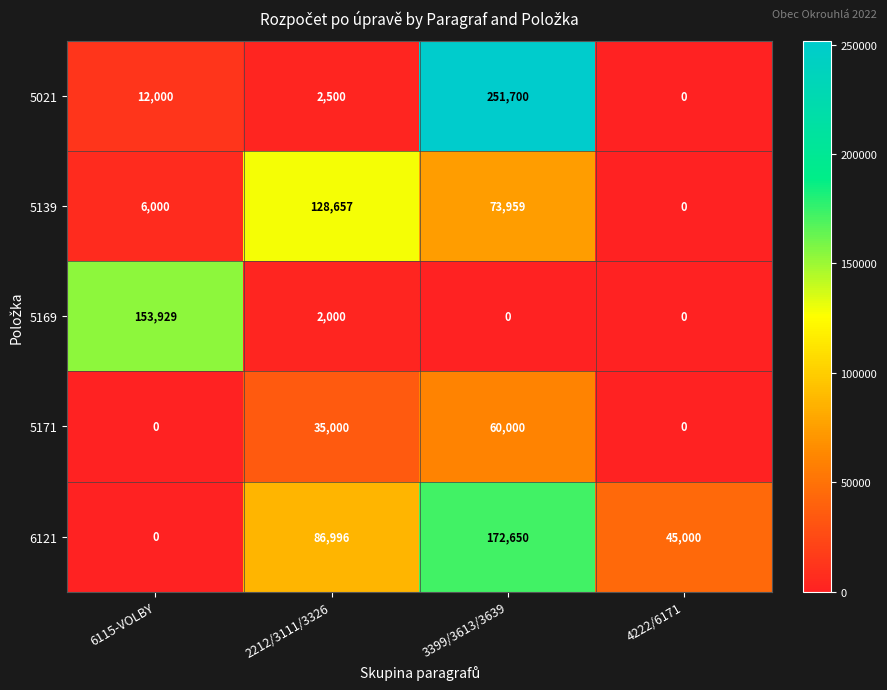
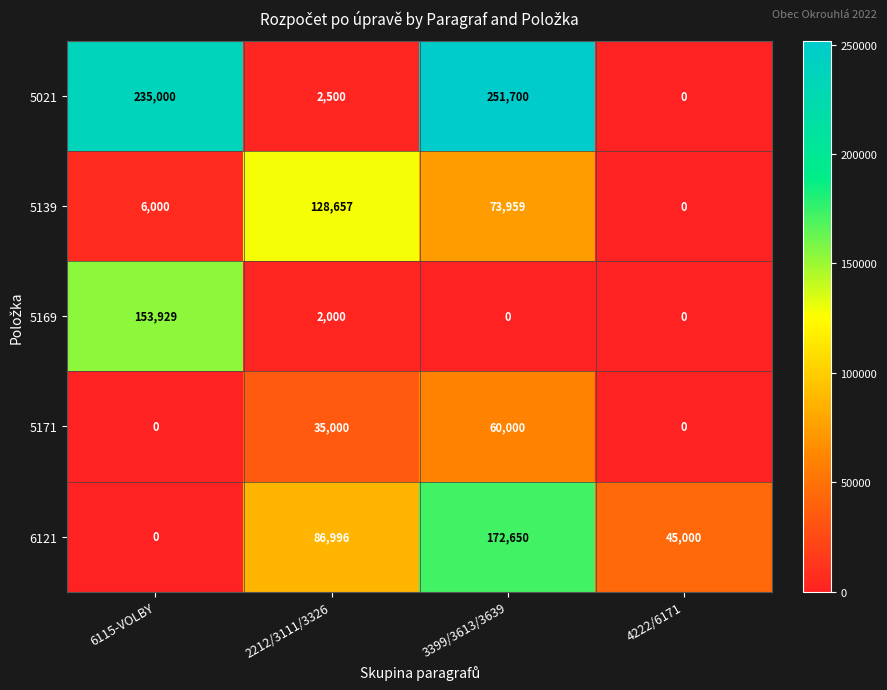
  {
    "5021": {
-     "6115-VOLBY": "12,000",
+     "6115-VOLBY": "235,000",
      "2212/3111/3326": "2,500",
      "3399/3613/3639": "251,700",
      "4222/6171": "0"
    },
    "5139": {
      "6115-VOLBY": "6,000",
      "2212/3111/3326": "128,657",
      "3399/3613/3639": "73,959",
      "4222/6171": "0"
    },
    "5169": {
      "6115-VOLBY": "153,929",
      "2212/3111/3326": "2,000",
      "3399/3613/3639": "0",
      "4222/6171": "0"
    },
    "5171": {
      "6115-VOLBY": "0",
      "2212/3111/3326": "35,000",
      "3399/3613/3639": "60,000",
      "4222/6171": "0"
    },
    "6121": {
      "6115-VOLBY": "0",
      "2212/3111/3326": "86,996",
      "3399/3613/3639": "172,650",
      "4222/6171": "45,000"
    }
  }
